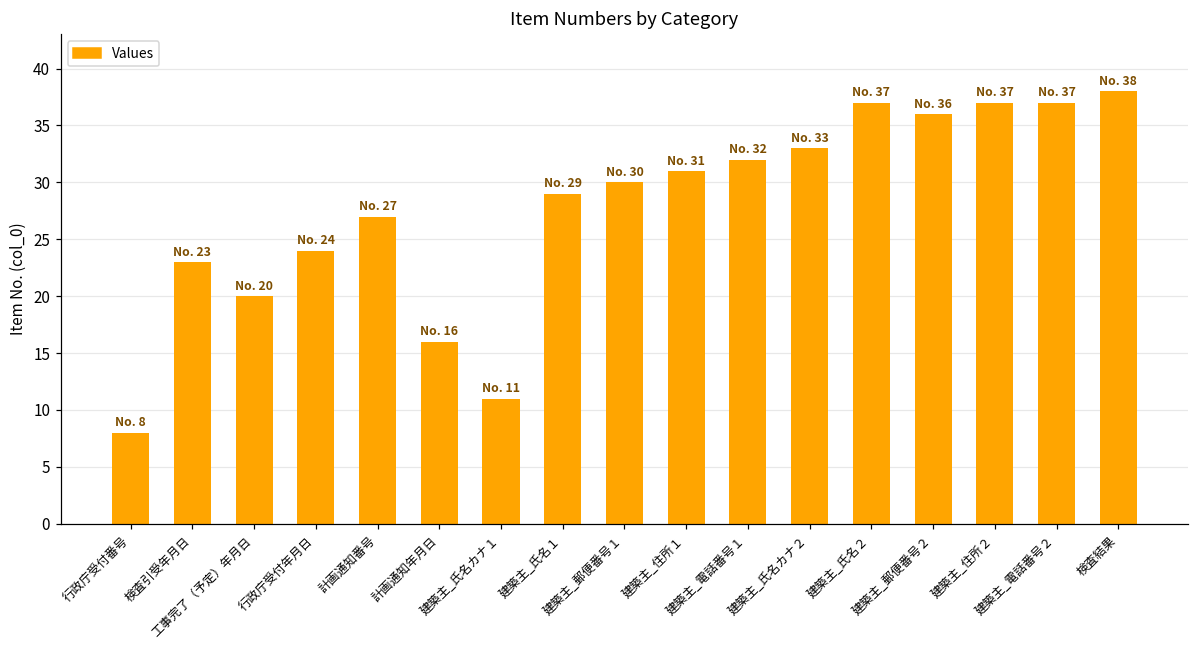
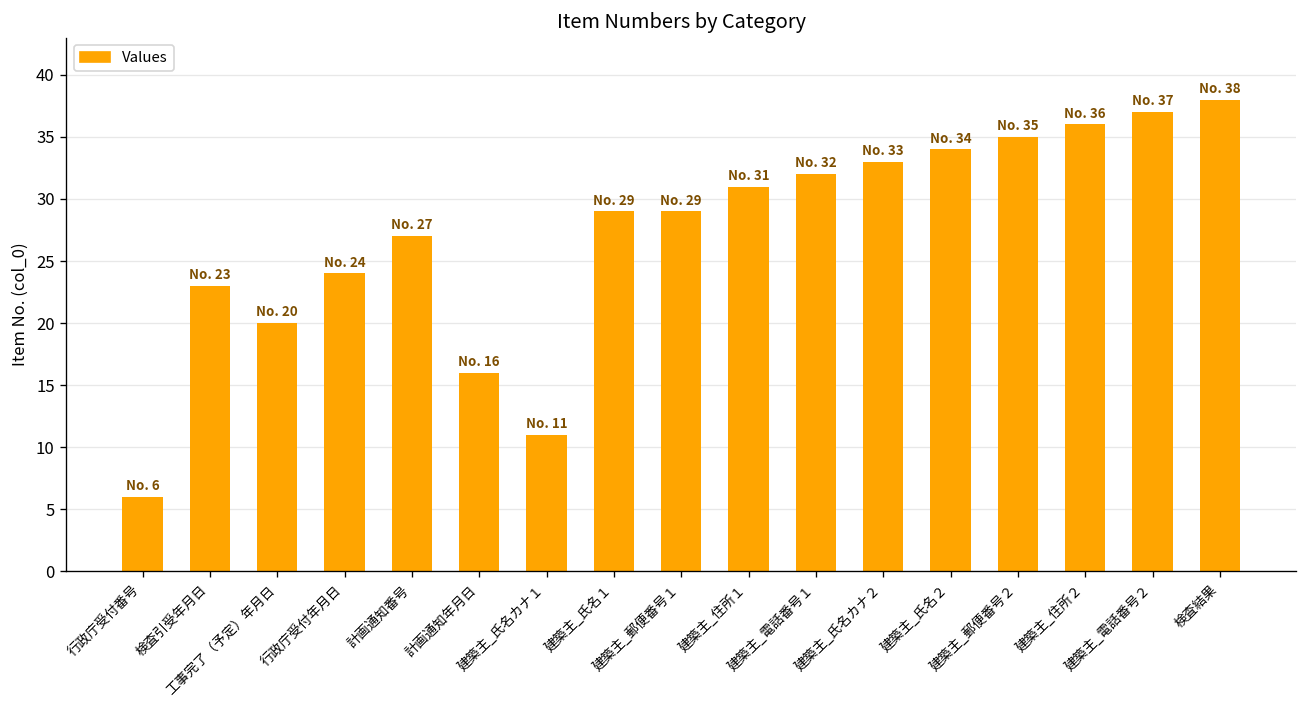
  {
-   "行政庁受付番号": 8,
+   "行政庁受付番号": 6,
    "検査引受年月日": 23,
    "工事完了（予定）年月日": 20,
    "行政庁受付年月日": 24,
    "計画通知番号": 27,
    "計画通知年月日": 16,
    "建築主_氏名カナ１": 11,
    "建築主_氏名１": 29,
-   "建築主_郵便番号１": 30,
+   "建築主_郵便番号１": 29,
    "建築主_住所１": 31,
    "建築主_電話番号１": 32,
    "建築主_氏名カナ２": 33,
-   "建築主_氏名２": 37,
-   "建築主_郵便番号２": 36,
-   "建築主_住所２": 37,
+   "建築主_氏名２": 34,
+   "建築主_郵便番号２": 35,
+   "建築主_住所２": 36,
    "建築主_電話番号２": 37,
    "検査結果": 38
  }
